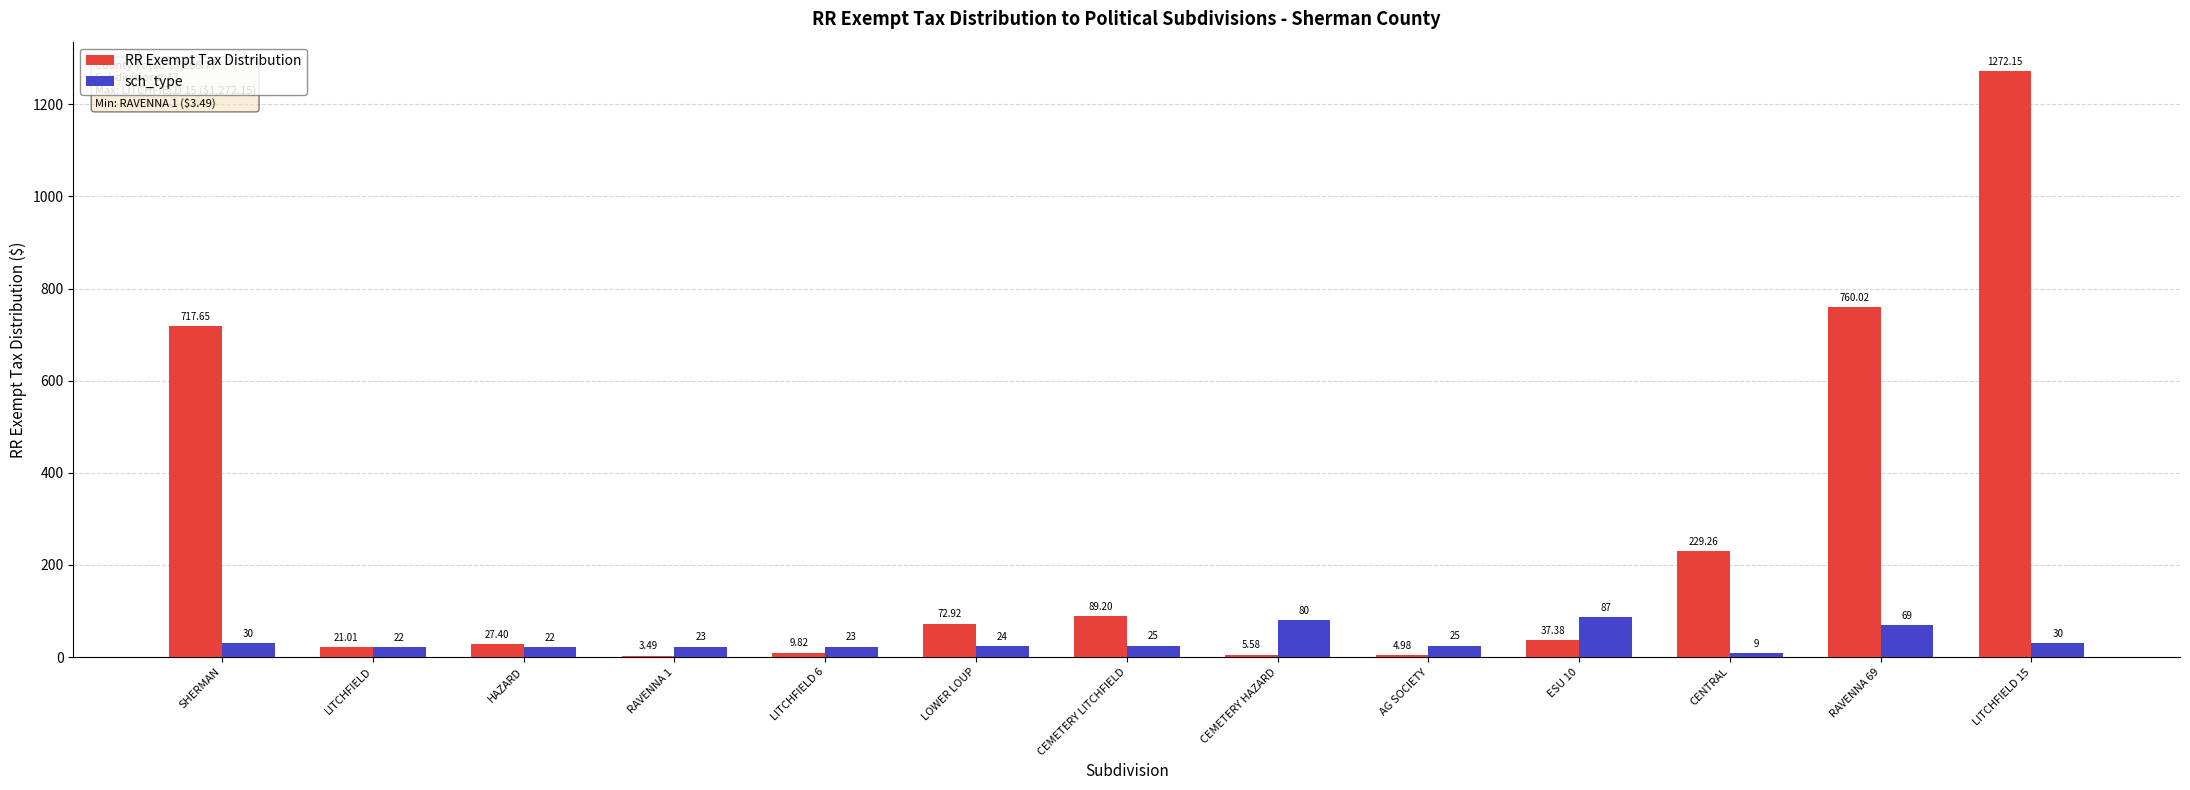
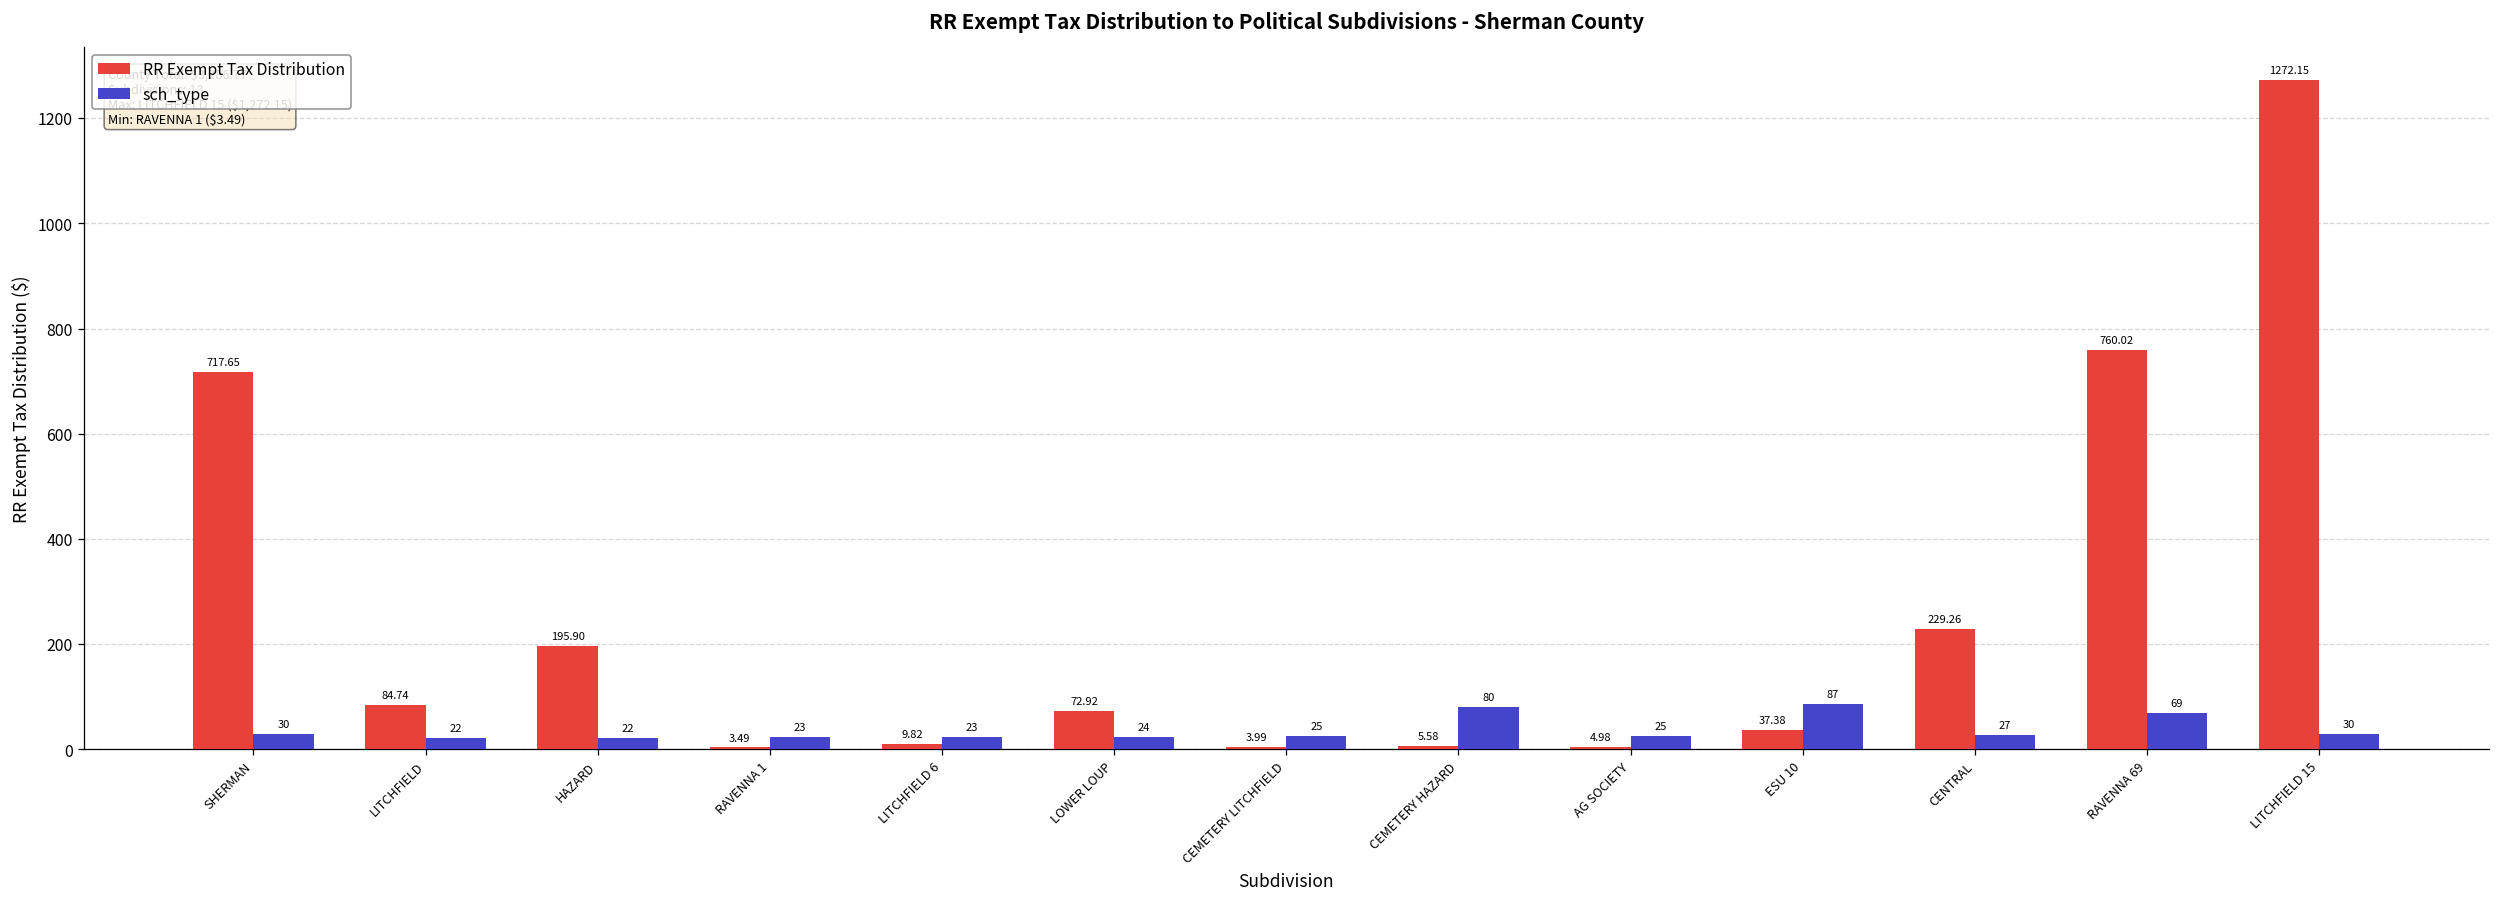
  {
    "RR Exempt Tax Distribution": {
      "SHERMAN": 717.65,
-     "LITCHFIELD": 21.01,
-     "HAZARD": 27.40,
+     "LITCHFIELD": 84.74,
+     "HAZARD": 195.90,
      "RAVENNA 1": 3.49,
      "LITCHFIELD 6": 9.82,
      "LOWER LOUP": 72.92,
-     "CEMETERY LITCHFIELD": 89.20,
+     "CEMETERY LITCHFIELD": 3.99,
      "CEMETERY HAZARD": 5.58,
      "AG SOCIETY": 4.98,
      "ESU 10": 37.38,
      "CENTRAL": 229.26,
      "RAVENNA 69": 760.02,
      "LITCHFIELD 15": 1272.15
    },
    "sch_type": {
      "SHERMAN": 30,
      "LITCHFIELD": 22,
      "HAZARD": 22,
      "RAVENNA 1": 23,
      "LITCHFIELD 6": 23,
      "LOWER LOUP": 24,
      "CEMETERY LITCHFIELD": 25,
      "CEMETERY HAZARD": 80,
      "AG SOCIETY": 25,
      "ESU 10": 87,
-     "CENTRAL": 9,
+     "CENTRAL": 27,
      "RAVENNA 69": 69,
      "LITCHFIELD 15": 30
    }
  }
